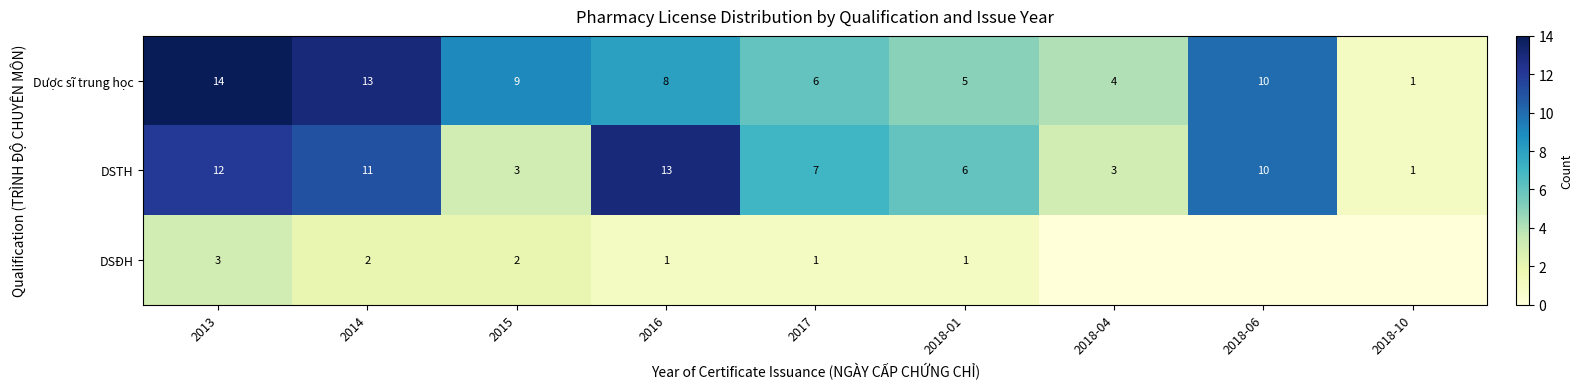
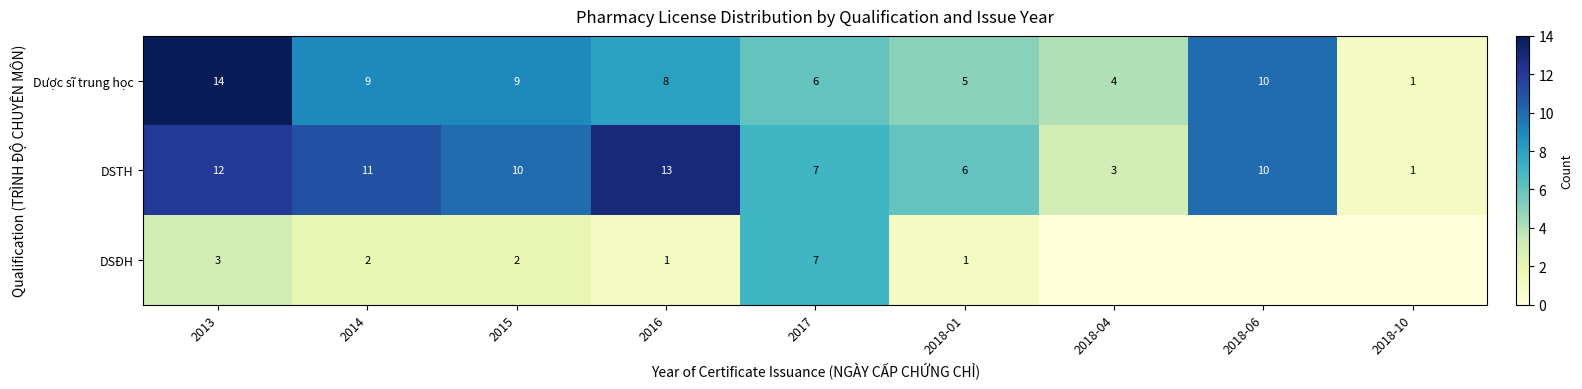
  {
    "Dược sĩ trung học": {
      "2013": 14,
-     "2014": 13,
+     "2014": 9,
      "2015": 9,
      "2016": 8,
      "2017": 6,
      "2018-01": 5,
      "2018-04": 4,
      "2018-06": 10,
      "2018-10": 1
    },
    "DSTH": {
      "2013": 12,
      "2014": 11,
-     "2015": 3,
+     "2015": 10,
      "2016": 13,
      "2017": 7,
      "2018-01": 6,
      "2018-04": 3,
      "2018-06": 10,
      "2018-10": 1
    },
    "DSĐH": {
      "2013": 3,
      "2014": 2,
      "2015": 2,
      "2016": 1,
-     "2017": 1,
+     "2017": 7,
      "2018-01": 1
    }
  }
